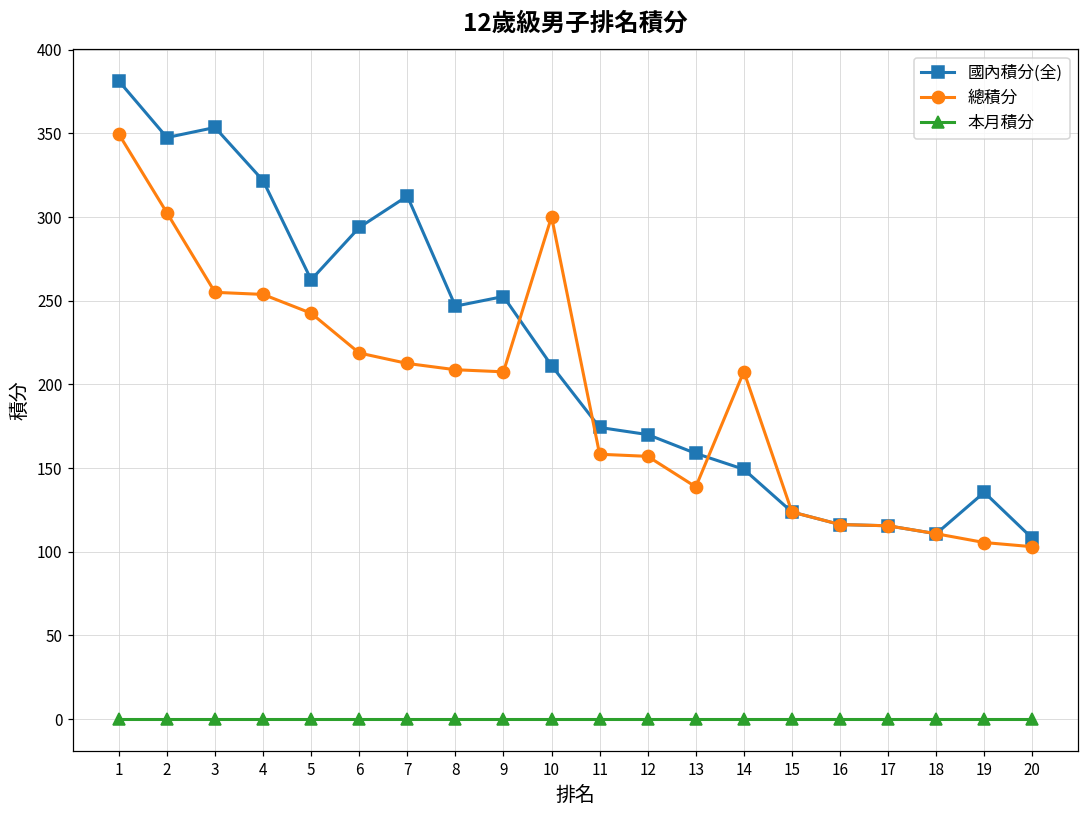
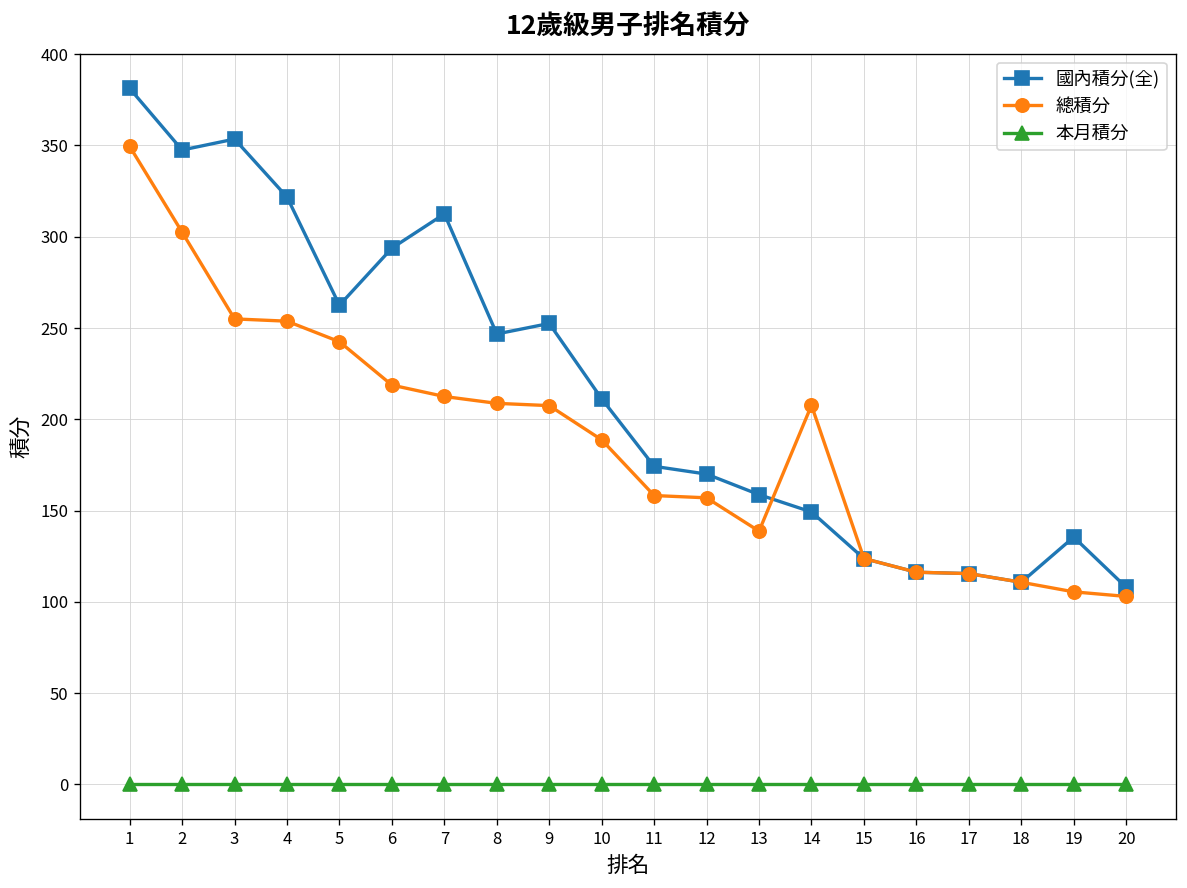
  {
    "國內積分(全)": {
      "1": 381,
      "2": 348,
      "3": 354,
      "4": 322,
      "5": 263,
      "6": 294,
      "7": 313,
      "8": 247,
      "9": 253,
      "10": 211,
      "11": 174,
      "12": 170,
      "13": 159,
      "14": 149,
      "19": 136,
      "20": 108
    },
    "總積分": {
      "1": 350,
      "2": 303,
      "3": 255,
      "4": 254,
      "5": 243,
      "6": 219,
      "7": 213,
      "8": 209,
      "9": 208,
-     "10": 300,
+     "10": 189,
      "11": 158,
      "12": 157,
      "13": 139,
      "14": 208,
      "19": 106,
      "20": 103
    },
    "本月積分": {
      "1": 0,
      "2": 0,
      "3": 0,
      "4": 0,
      "5": 0,
      "6": 0,
      "7": 0,
      "8": 0,
      "9": 0,
      "10": 0,
      "11": 0,
      "12": 0,
      "13": 0,
      "14": 0,
      "15": 0,
      "16": 0,
      "17": 0,
      "18": 0,
      "19": 0,
      "20": 0
    }
  }
